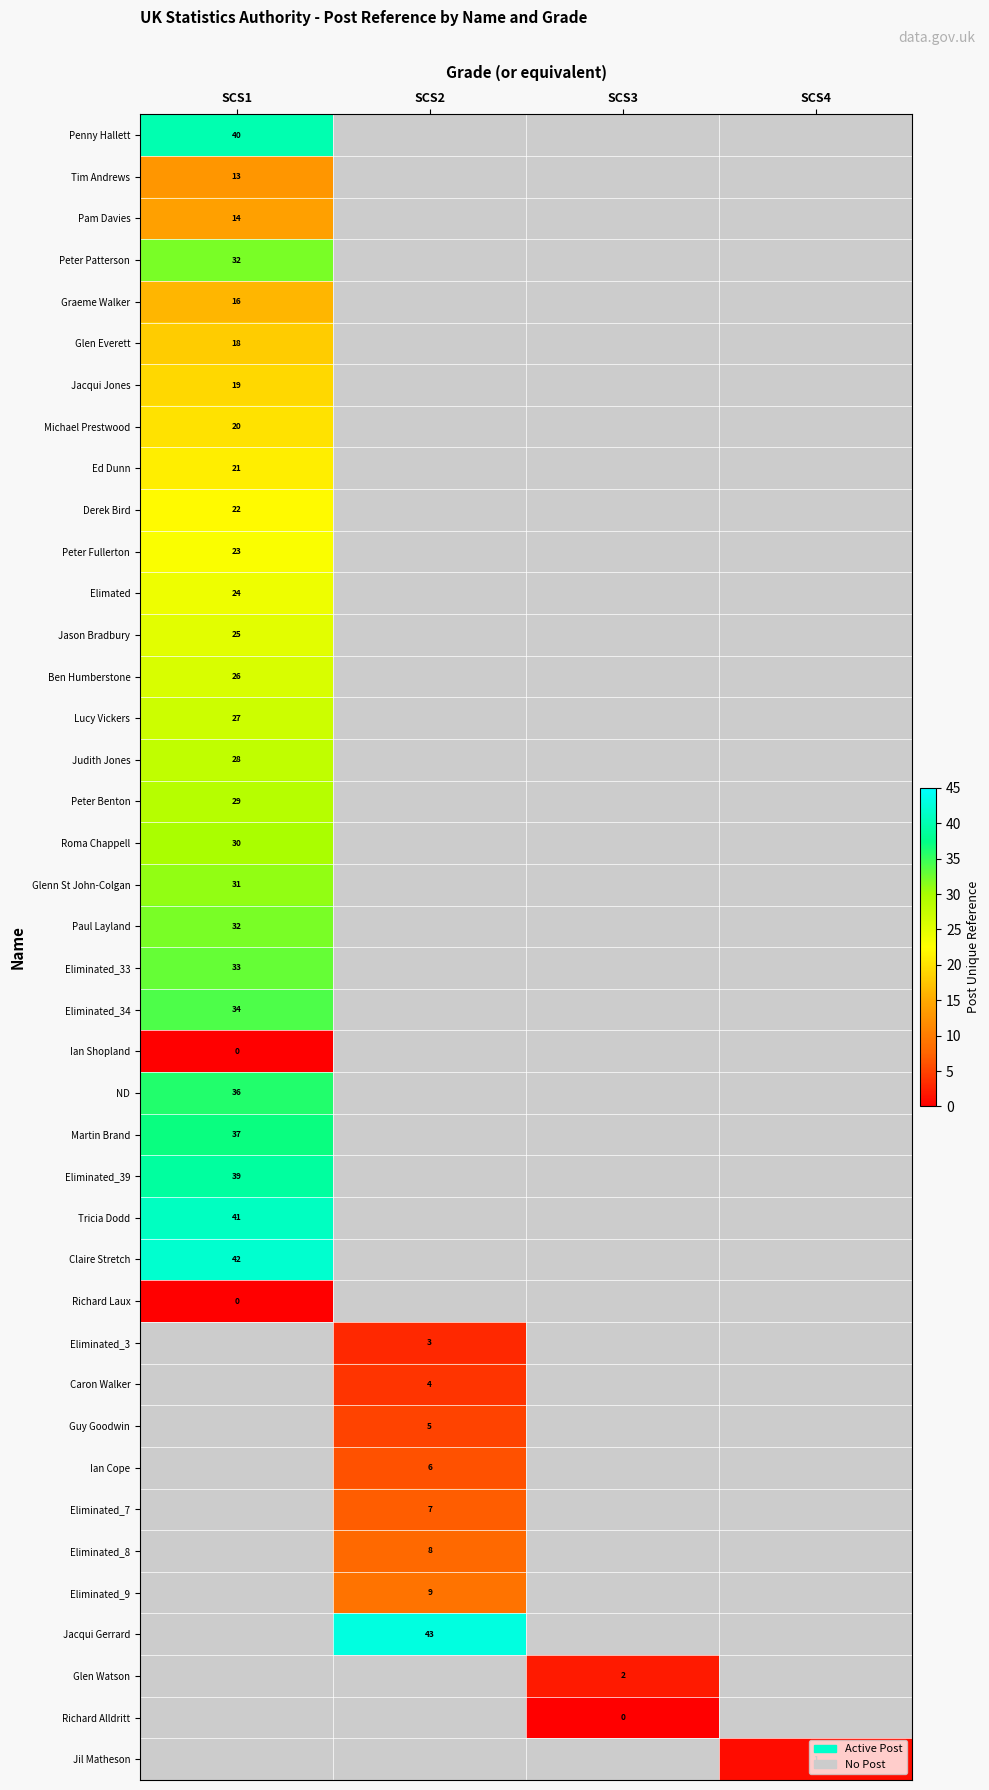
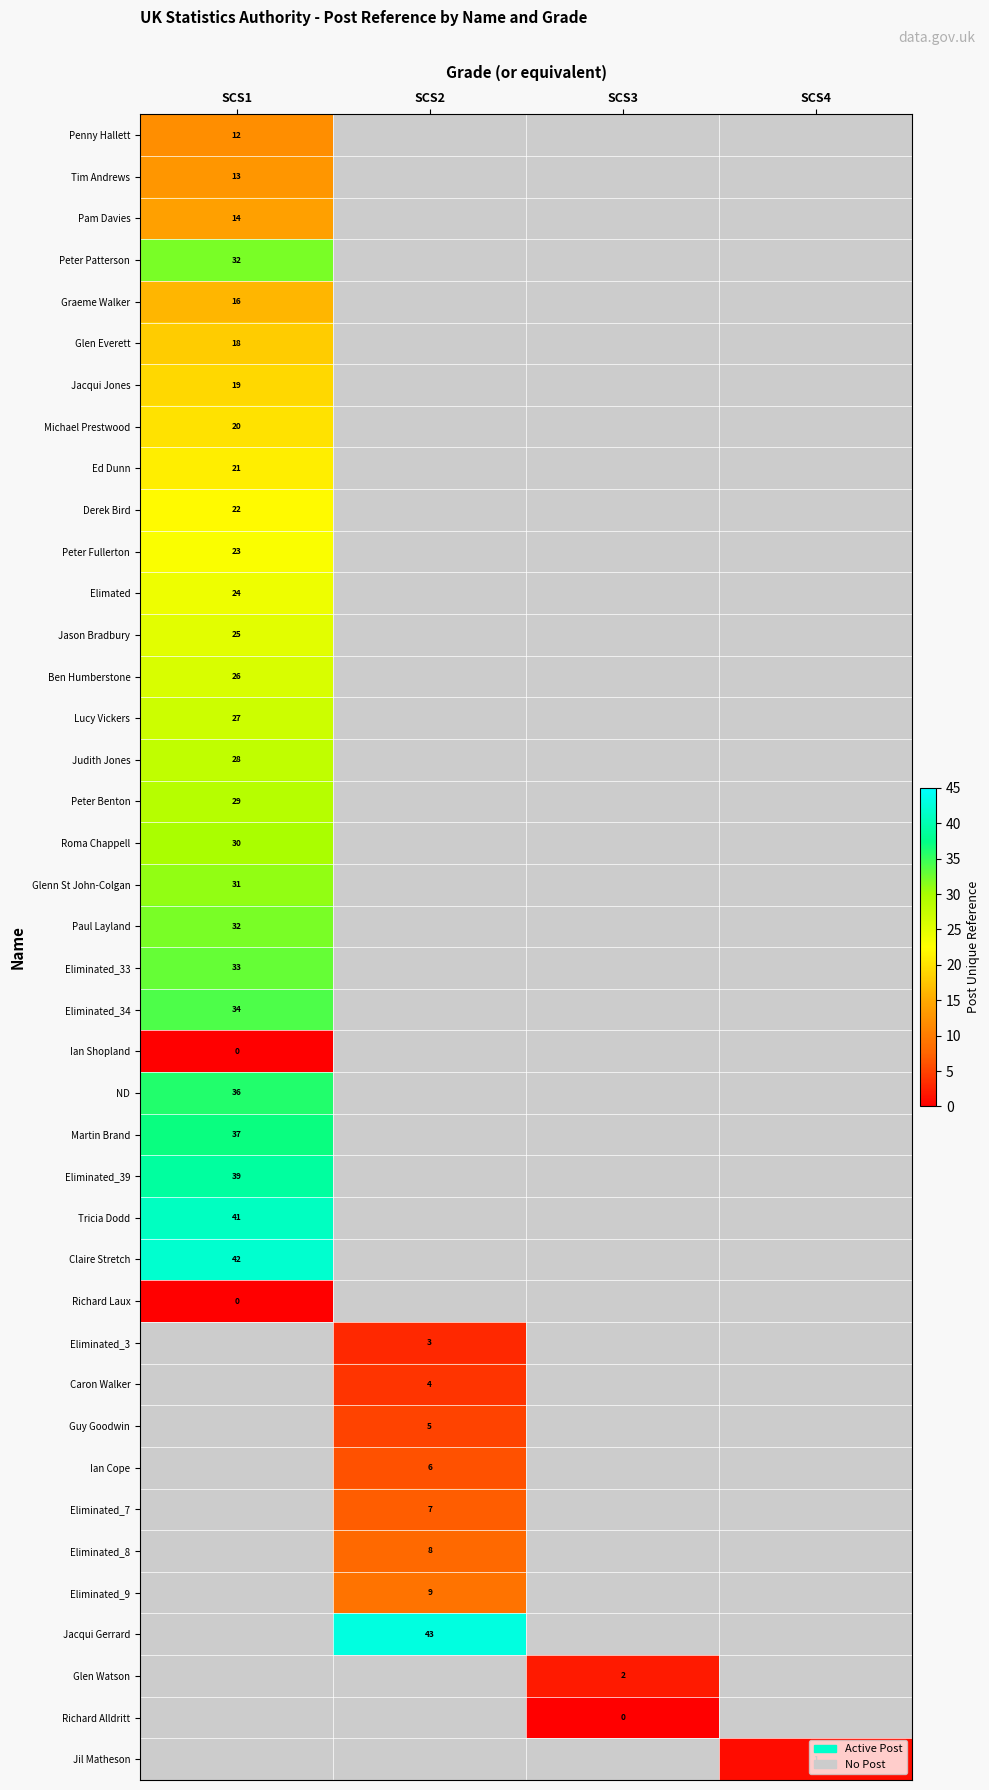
  {
    "Penny Hallett": {
-     "SCS1": 40
+     "SCS1": 12
    },
    "Tim Andrews": {
      "SCS1": 13
    },
    "Pam Davies": {
      "SCS1": 14
    },
    "Peter Patterson": {
      "SCS1": 32
    },
    "Graeme Walker": {
      "SCS1": 16
    },
    "Glen Everett": {
      "SCS1": 18
    },
    "Jacqui Jones": {
      "SCS1": 19
    },
    "Michael Prestwood": {
      "SCS1": 20
    },
    "Ed Dunn": {
      "SCS1": 21
    },
    "Derek Bird": {
      "SCS1": 22
    },
    "Peter Fullerton": {
      "SCS1": 23
    },
    "Elimated": {
      "SCS1": 24
    },
    "Jason Bradbury": {
      "SCS1": 25
    },
    "Ben Humberstone": {
      "SCS1": 26
    },
    "Lucy Vickers": {
      "SCS1": 27
    },
    "Judith Jones": {
      "SCS1": 28
    },
    "Peter Benton": {
      "SCS1": 29
    },
    "Roma Chappell": {
      "SCS1": 30
    },
    "Glenn St John-Colgan": {
      "SCS1": 31
    },
    "Paul Layland": {
      "SCS1": 32
    },
    "Eliminated_33": {
      "SCS1": 33
    },
    "Eliminated_34": {
      "SCS1": 34
    },
    "Ian Shopland": {
      "SCS1": 0
    },
    "ND": {
      "SCS1": 36
    },
    "Martin Brand": {
      "SCS1": 37
    },
    "Eliminated_39": {
      "SCS1": 39
    },
    "Tricia Dodd": {
      "SCS1": 41
    },
    "Claire Stretch": {
      "SCS1": 42
    },
    "Richard Laux": {
      "SCS1": 0
    },
    "Eliminated_3": {
      "SCS2": 3
    },
    "Caron Walker": {
      "SCS2": 4
    },
    "Guy Goodwin": {
      "SCS2": 5
    },
    "Ian Cope": {
      "SCS2": 6
    },
    "Eliminated_7": {
      "SCS2": 7
    },
    "Eliminated_8": {
      "SCS2": 8
    },
    "Eliminated_9": {
      "SCS2": 9
    },
    "Jacqui Gerrard": {
      "SCS2": 43
    },
    "Glen Watson": {
      "SCS3": 2
    },
    "Richard Alldritt": {
      "SCS3": 0
    }
  }
